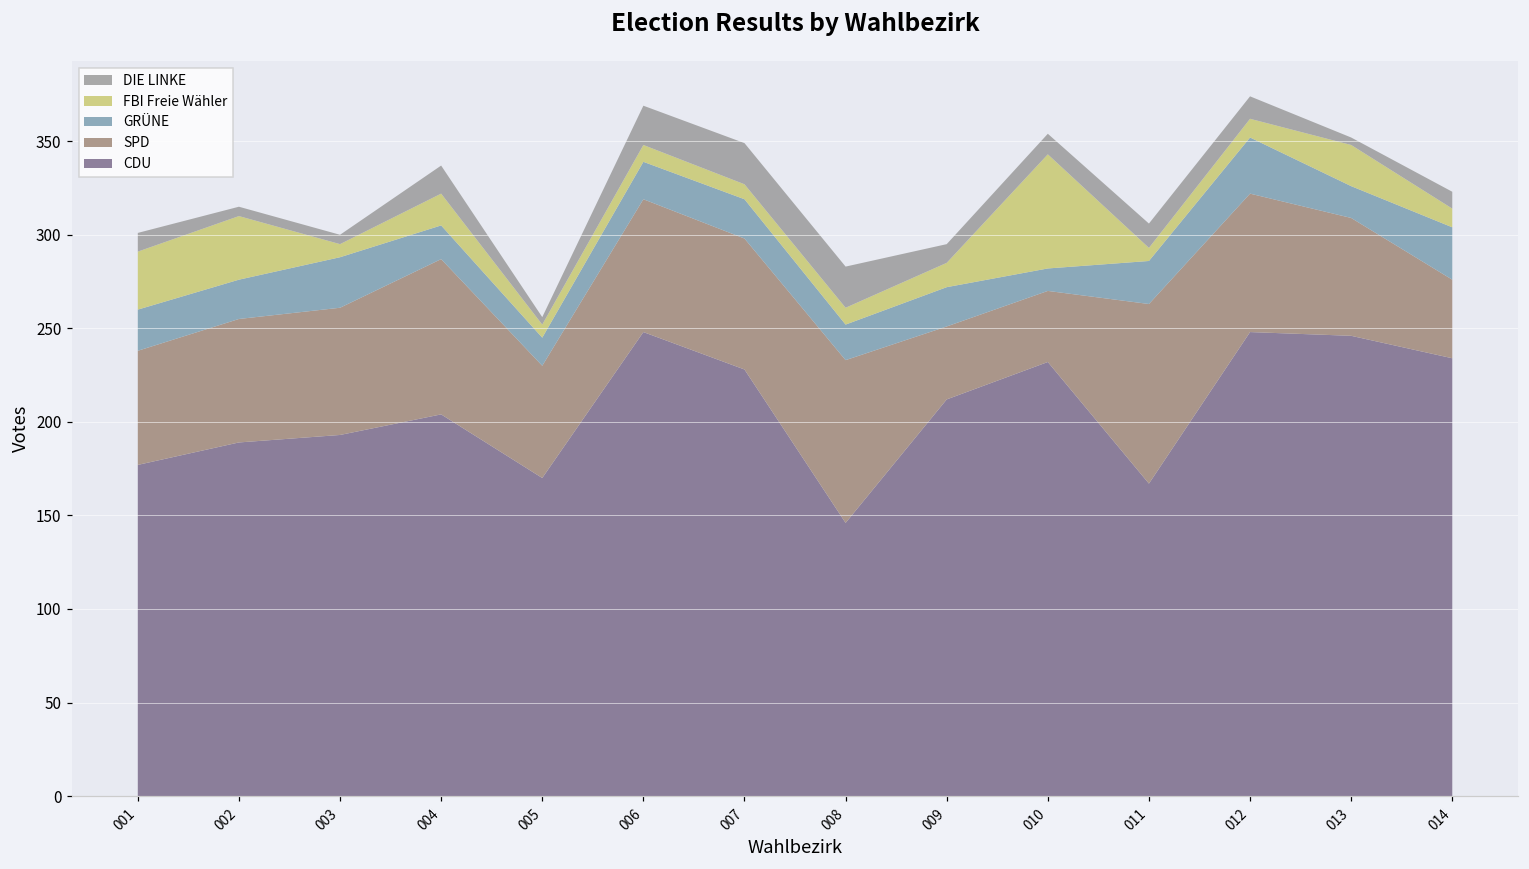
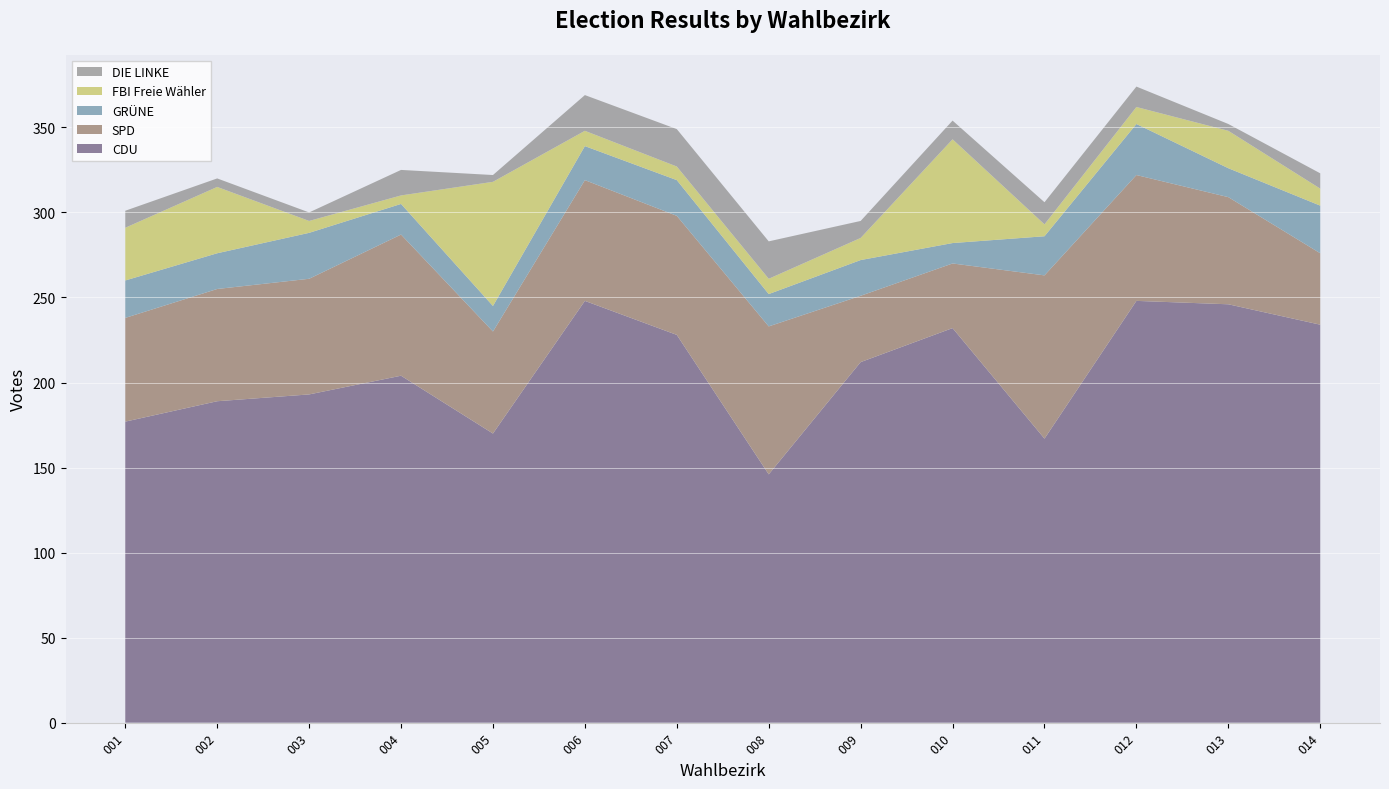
  {
    "FBI Freie Wähler": {
      "001": 31,
-     "002": 34,
+     "002": 39,
      "003": 7,
-     "004": 17,
-     "005": 7,
+     "004": 5,
+     "005": 73,
      "006": 9,
      "007": 8,
      "008": 9,
      "009": 13,
      "010": 61,
      "011": 7,
      "012": 10,
      "013": 22,
      "014": 10
    }
  }
